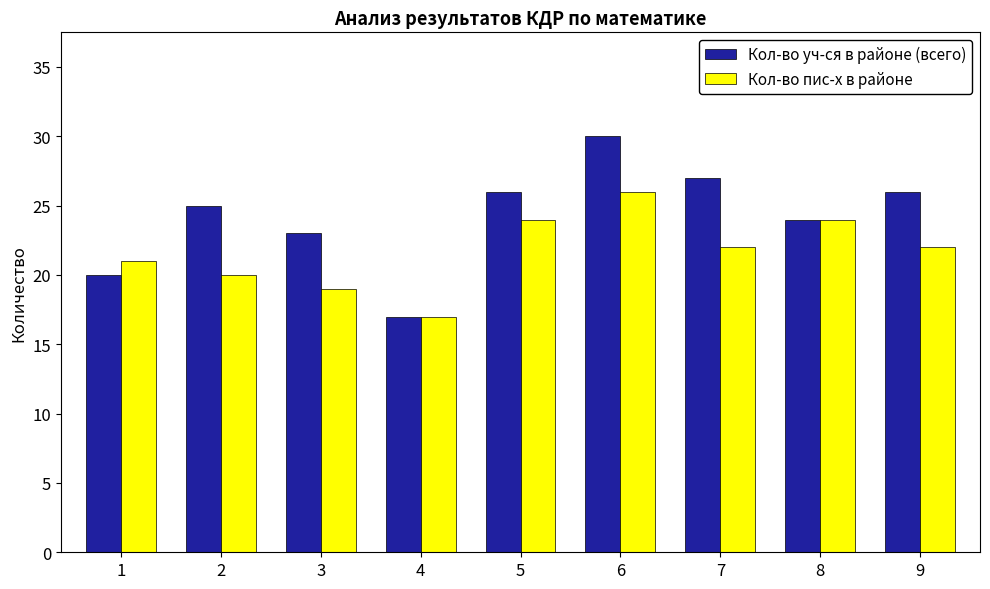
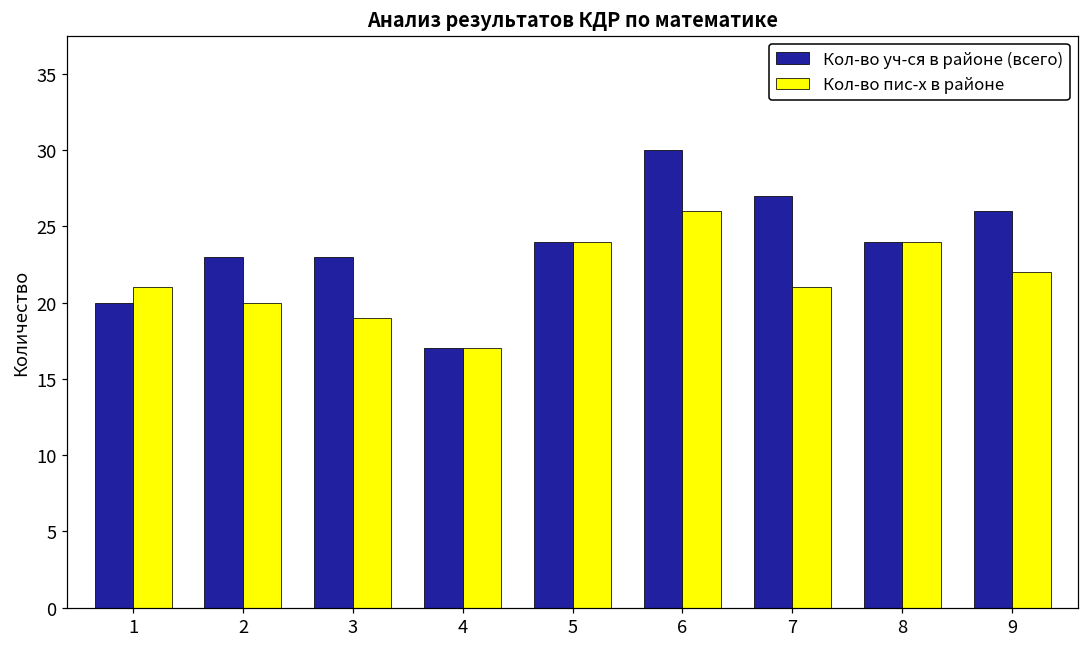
  {
    "Кол-во уч-ся в районе (всего)": {
      "1": 20,
-     "2": 25,
+     "2": 23,
      "3": 23,
      "4": 17,
-     "5": 26,
+     "5": 24,
      "6": 30,
      "7": 27,
      "8": 24,
      "9": 26
    },
    "Кол-во пис-х в районе": {
      "1": 21,
      "2": 20,
      "3": 19,
      "4": 17,
      "5": 24,
      "6": 26,
-     "7": 22,
+     "7": 21,
      "8": 24,
      "9": 22
    }
  }
